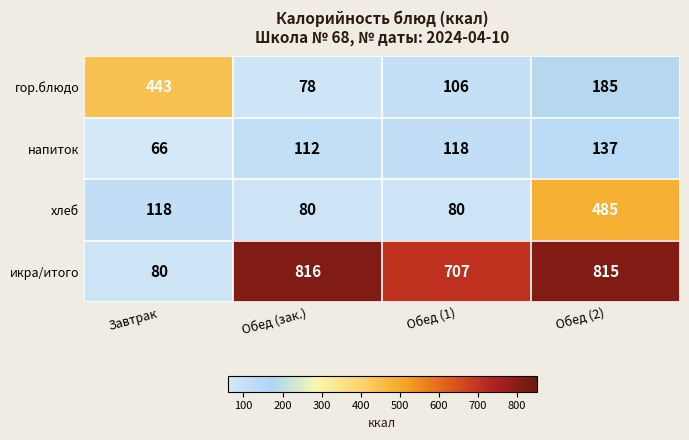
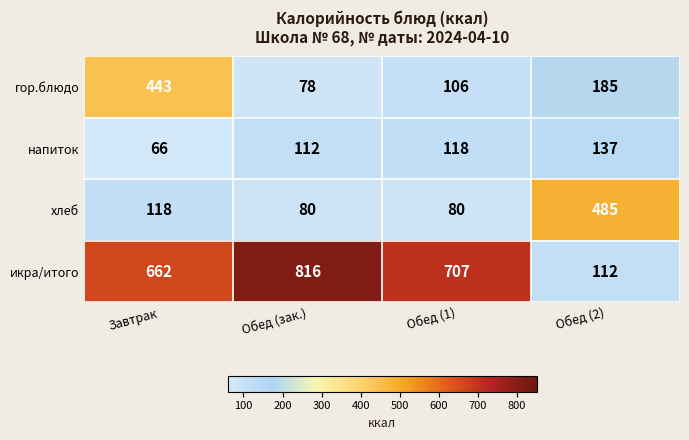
  {
    "гор.блюдо": {
      "Завтрак": 443,
      "Обед (зак.)": 78,
      "Обед (1)": 106,
      "Обед (2)": 185
    },
    "напиток": {
      "Завтрак": 66,
      "Обед (зак.)": 112,
      "Обед (1)": 118,
      "Обед (2)": 137
    },
    "хлеб": {
      "Завтрак": 118,
      "Обед (зак.)": 80,
      "Обед (1)": 80,
      "Обед (2)": 485
    },
    "икра/итого": {
-     "Завтрак": 80,
+     "Завтрак": 662,
      "Обед (зак.)": 816,
      "Обед (1)": 707,
-     "Обед (2)": 815
+     "Обед (2)": 112
    }
  }
